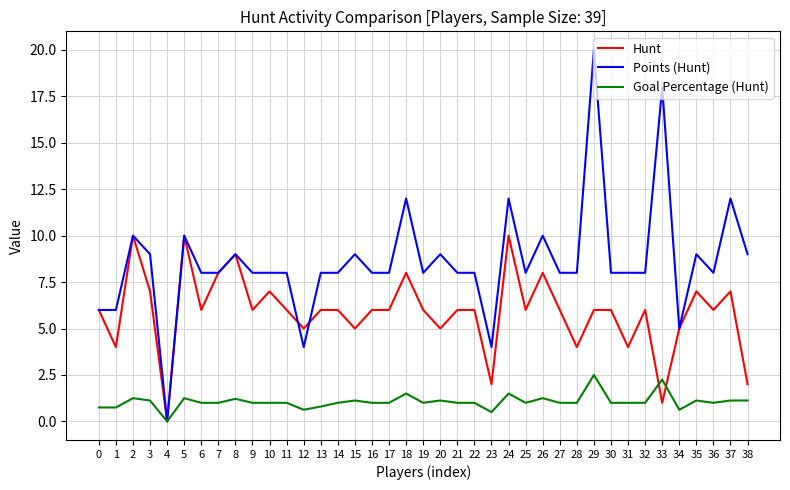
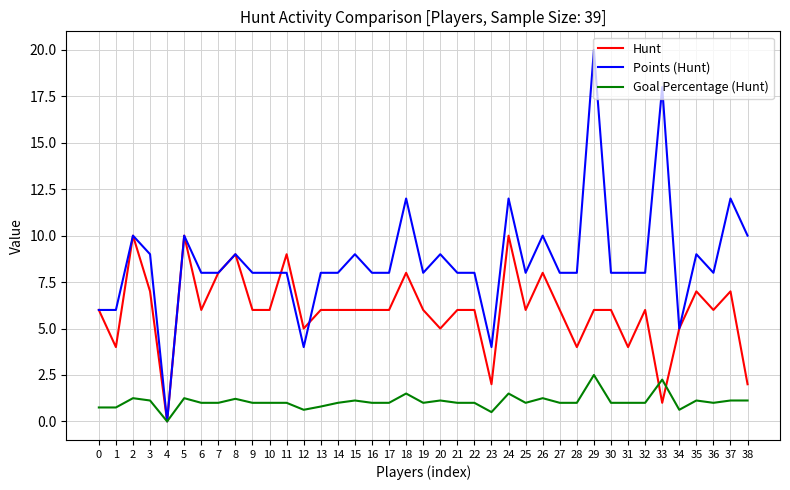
  {
    "Hunt": {
      "1": 4,
      "3": 7,
      "6": 6,
      "9": 6,
-     "10": 7,
-     "11": 6,
+     "10": 6,
+     "11": 9,
      "12": 5,
      "13": 6,
      "14": 6,
-     "15": 5,
+     "15": 6,
      "16": 6,
      "17": 6,
      "18": 8,
      "19": 6,
      "20": 5,
      "21": 6,
      "22": 6,
      "23": 2,
      "24": 10,
      "25": 6,
      "26": 8,
      "27": 6,
      "28": 4,
      "29": 6,
      "30": 6,
      "31": 4,
      "32": 6,
      "33": 1,
      "35": 7,
      "36": 6,
      "37": 7,
      "38": 2
    },
    "Points (Hunt)": {
      "1": 6,
      "3": 9,
      "6": 8,
      "9": 8,
      "10": 8,
      "11": 8,
      "12": 4,
      "13": 8,
      "14": 8,
      "15": 9,
      "16": 8,
      "17": 8,
      "18": 12,
      "19": 8,
      "20": 9,
      "21": 8,
      "22": 8,
      "23": 4,
      "24": 12,
      "25": 8,
      "26": 10,
      "27": 8,
      "28": 8,
      "30": 8,
      "31": 8,
      "32": 8,
      "35": 9,
      "36": 8,
      "37": 12,
-     "38": 9
+     "38": 10
    },
    "Goal Percentage (Hunt)": {
      "0": 0.8,
      "1": 0.8,
      "2": 1.3,
      "3": 1,
      "5": 1.3,
      "6": 1,
      "7": 1,
      "8": 1.2,
      "9": 1,
      "10": 1,
      "11": 1,
      "12": 0.6,
      "13": 0.8,
      "14": 1,
      "15": 1,
      "16": 1,
      "17": 1,
      "18": 1.5,
      "19": 1,
      "20": 1,
      "21": 1,
      "22": 1,
      "23": 0.5,
      "24": 1.5,
      "25": 1,
      "26": 1.3,
      "27": 1,
      "28": 1,
      "29": 2.5,
      "30": 1,
      "31": 1,
      "32": 1,
      "33": 2.3,
      "34": 0.6,
      "35": 1,
      "36": 1,
      "37": 1,
      "38": 1
    }
  }
